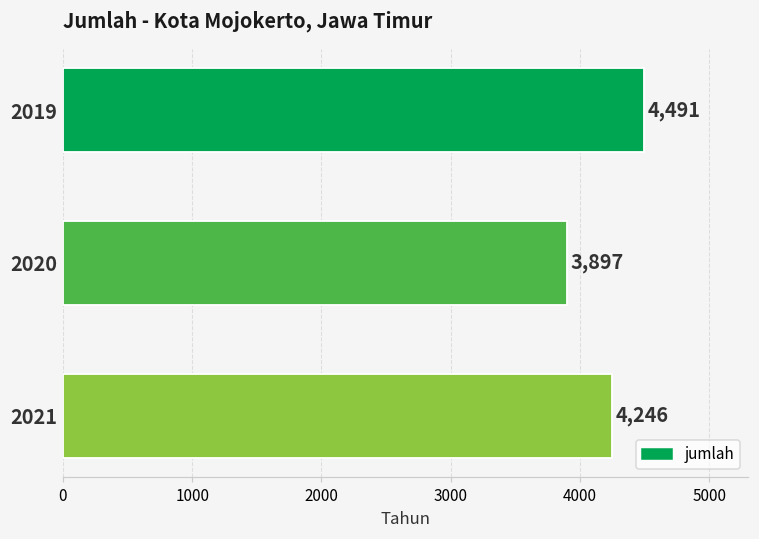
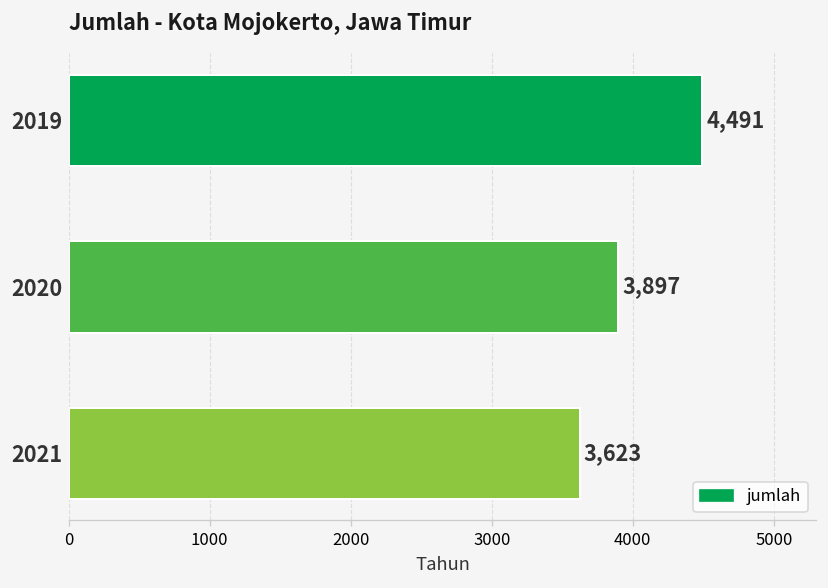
  {
    "2019": "4,491",
    "2020": "3,897",
-   "2021": "4,246"
+   "2021": "3,623"
  }
